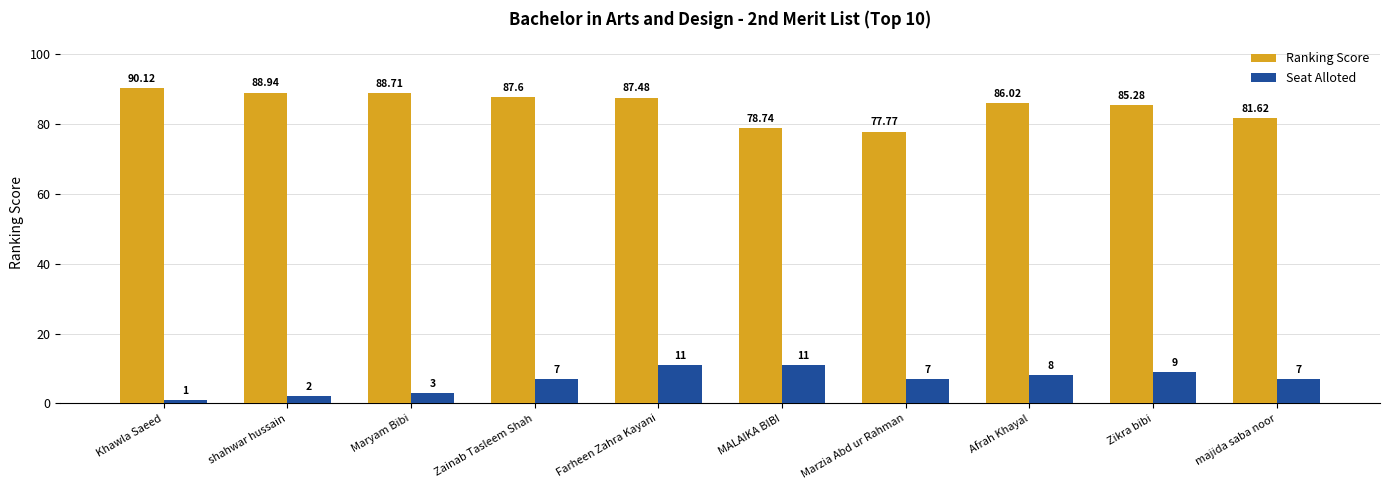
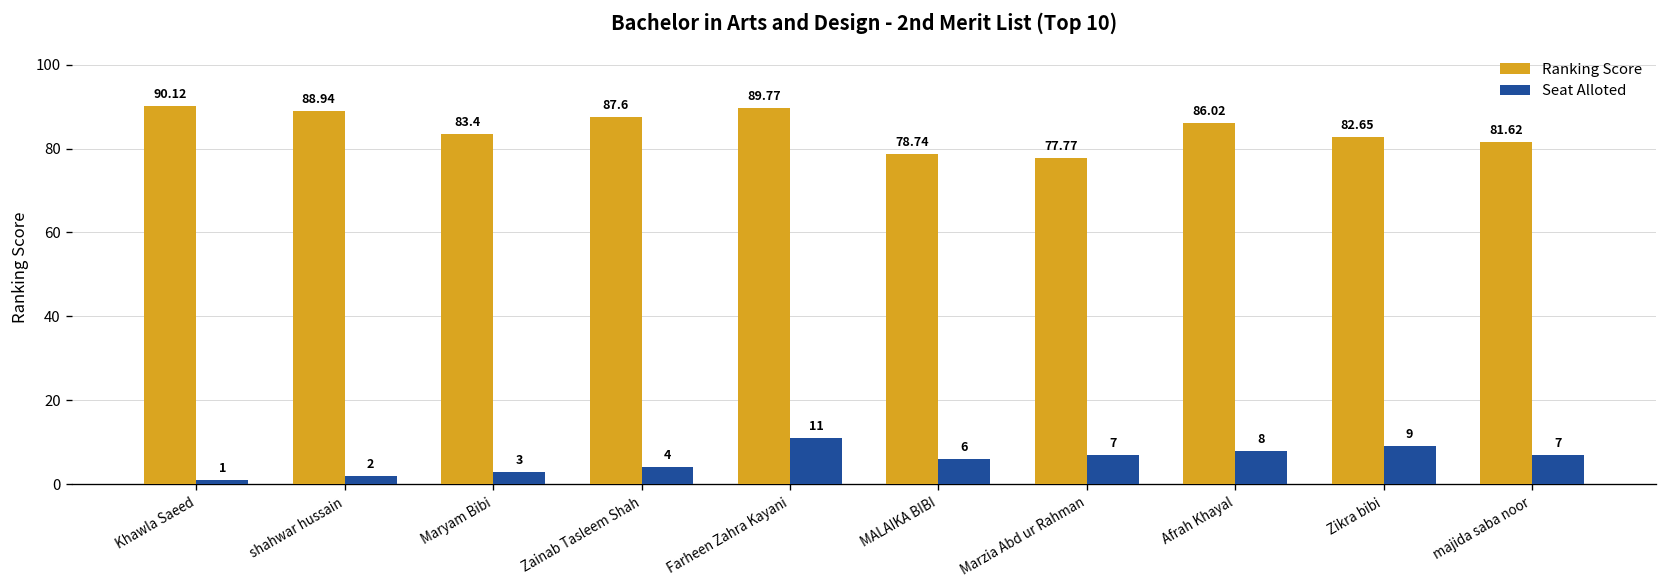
  {
    "Ranking Score": {
      "Khawla Saeed": 90.12,
      "shahwar hussain": 88.94,
-     "Maryam Bibi": 88.71,
+     "Maryam Bibi": 83.4,
      "Zainab Tasleem Shah": 87.6,
-     "Farheen Zahra Kayani": 87.48,
+     "Farheen Zahra Kayani": 89.77,
      "MALAIKA BIBI": 78.74,
      "Marzia Abd ur Rahman": 77.77,
      "Afrah Khayal": 86.02,
-     "Zikra bibi": 85.28,
+     "Zikra bibi": 82.65,
      "majida saba noor": 81.62
    },
    "Seat Alloted": {
      "Khawla Saeed": 1,
      "shahwar hussain": 2,
      "Maryam Bibi": 3,
-     "Zainab Tasleem Shah": 7,
+     "Zainab Tasleem Shah": 4,
      "Farheen Zahra Kayani": 11,
-     "MALAIKA BIBI": 11,
+     "MALAIKA BIBI": 6,
      "Marzia Abd ur Rahman": 7,
      "Afrah Khayal": 8,
      "Zikra bibi": 9,
      "majida saba noor": 7
    }
  }
